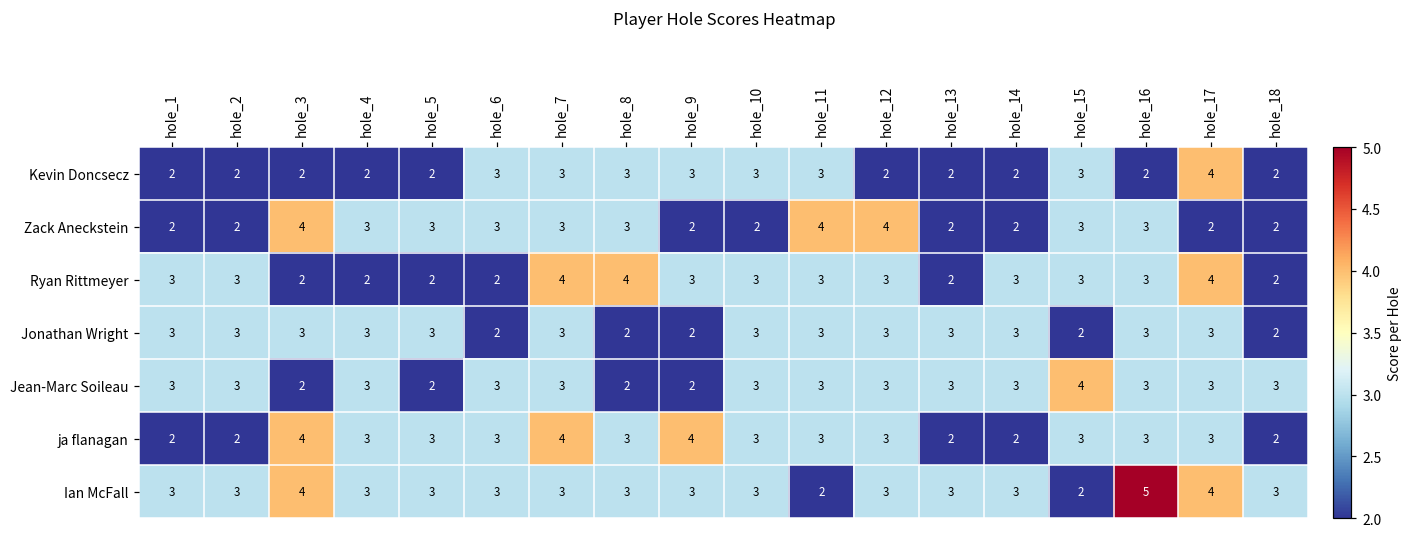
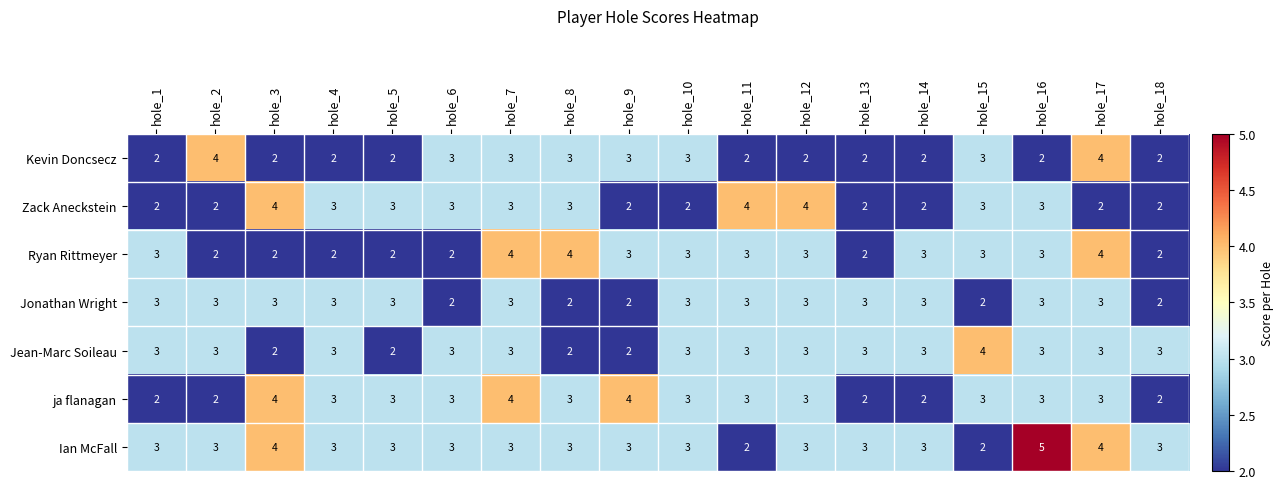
  {
    "Kevin Doncsecz": {
      "hole_1": 2,
-     "hole_2": 2,
+     "hole_2": 4,
      "hole_3": 2,
      "hole_4": 2,
      "hole_5": 2,
      "hole_6": 3,
      "hole_7": 3,
      "hole_8": 3,
      "hole_9": 3,
      "hole_10": 3,
-     "hole_11": 3,
+     "hole_11": 2,
      "hole_12": 2,
      "hole_13": 2,
      "hole_14": 2,
      "hole_15": 3,
      "hole_16": 2,
      "hole_17": 4,
      "hole_18": 2
    },
    "Zack Aneckstein": {
      "hole_1": 2,
      "hole_2": 2,
      "hole_3": 4,
      "hole_4": 3,
      "hole_5": 3,
      "hole_6": 3,
      "hole_7": 3,
      "hole_8": 3,
      "hole_9": 2,
      "hole_10": 2,
      "hole_11": 4,
      "hole_12": 4,
      "hole_13": 2,
      "hole_14": 2,
      "hole_15": 3,
      "hole_16": 3,
      "hole_17": 2,
      "hole_18": 2
    },
    "Ryan Rittmeyer": {
      "hole_1": 3,
-     "hole_2": 3,
+     "hole_2": 2,
      "hole_3": 2,
      "hole_4": 2,
      "hole_5": 2,
      "hole_6": 2,
      "hole_7": 4,
      "hole_8": 4,
      "hole_9": 3,
      "hole_10": 3,
      "hole_11": 3,
      "hole_12": 3,
      "hole_13": 2,
      "hole_14": 3,
      "hole_15": 3,
      "hole_16": 3,
      "hole_17": 4,
      "hole_18": 2
    },
    "Jonathan Wright": {
      "hole_1": 3,
      "hole_2": 3,
      "hole_3": 3,
      "hole_4": 3,
      "hole_5": 3,
      "hole_6": 2,
      "hole_7": 3,
      "hole_8": 2,
      "hole_9": 2,
      "hole_10": 3,
      "hole_11": 3,
      "hole_12": 3,
      "hole_13": 3,
      "hole_14": 3,
      "hole_15": 2,
      "hole_16": 3,
      "hole_17": 3,
      "hole_18": 2
    },
    "Jean-Marc Soileau": {
      "hole_1": 3,
      "hole_2": 3,
      "hole_3": 2,
      "hole_4": 3,
      "hole_5": 2,
      "hole_6": 3,
      "hole_7": 3,
      "hole_8": 2,
      "hole_9": 2,
      "hole_10": 3,
      "hole_11": 3,
      "hole_12": 3,
      "hole_13": 3,
      "hole_14": 3,
      "hole_15": 4,
      "hole_16": 3,
      "hole_17": 3,
      "hole_18": 3
    },
    "ja flanagan": {
      "hole_1": 2,
      "hole_2": 2,
      "hole_3": 4,
      "hole_4": 3,
      "hole_5": 3,
      "hole_6": 3,
      "hole_7": 4,
      "hole_8": 3,
      "hole_9": 4,
      "hole_10": 3,
      "hole_11": 3,
      "hole_12": 3,
      "hole_13": 2,
      "hole_14": 2,
      "hole_15": 3,
      "hole_16": 3,
      "hole_17": 3,
      "hole_18": 2
    },
    "Ian McFall": {
      "hole_1": 3,
      "hole_2": 3,
      "hole_3": 4,
      "hole_4": 3,
      "hole_5": 3,
      "hole_6": 3,
      "hole_7": 3,
      "hole_8": 3,
      "hole_9": 3,
      "hole_10": 3,
      "hole_11": 2,
      "hole_12": 3,
      "hole_13": 3,
      "hole_14": 3,
      "hole_15": 2,
      "hole_16": 5,
      "hole_17": 4,
      "hole_18": 3
    }
  }
